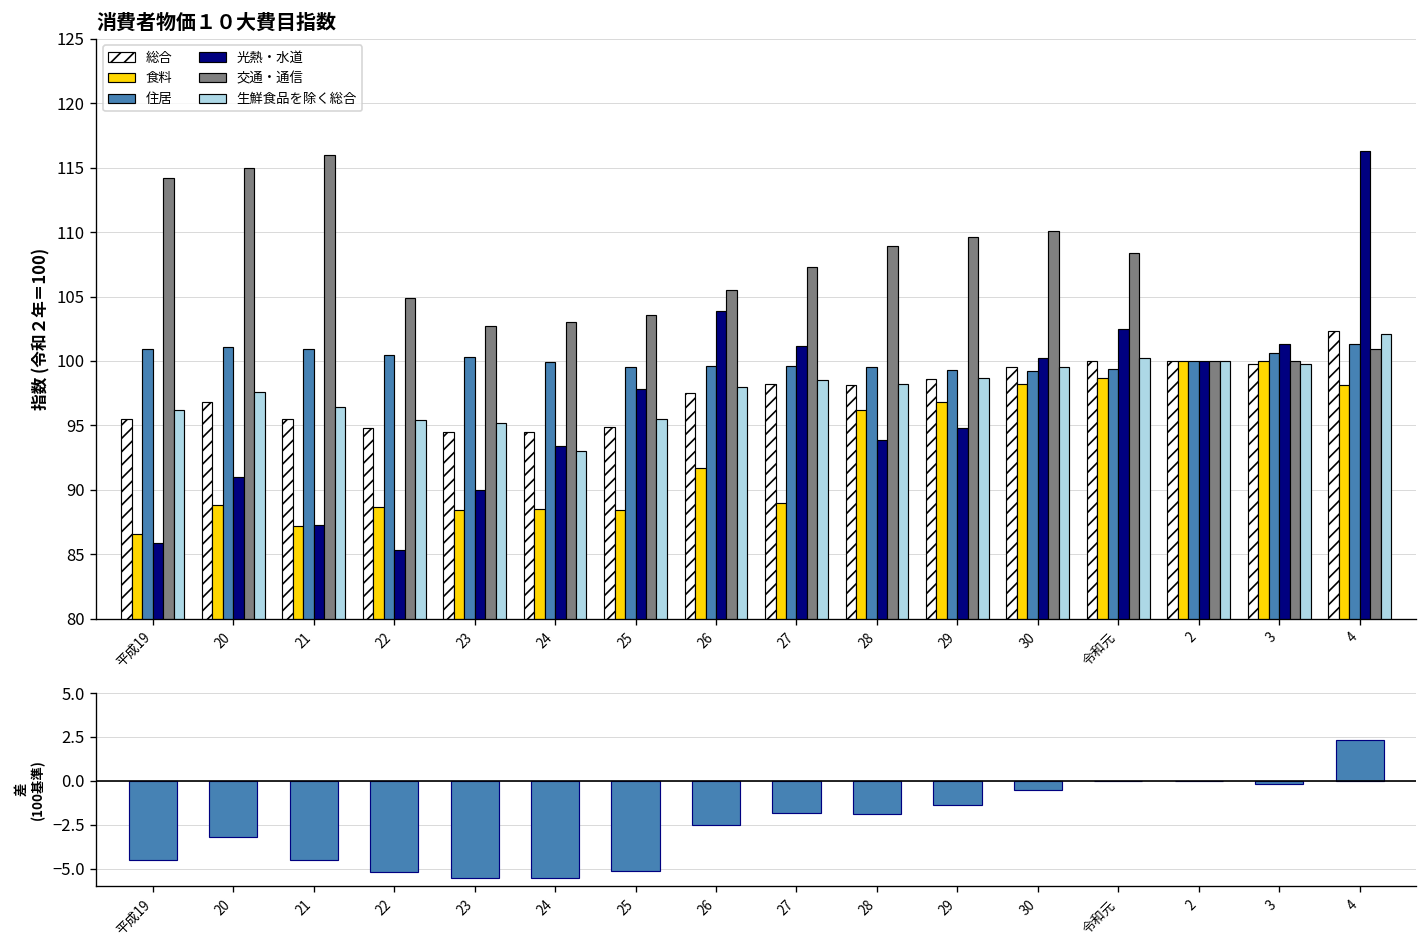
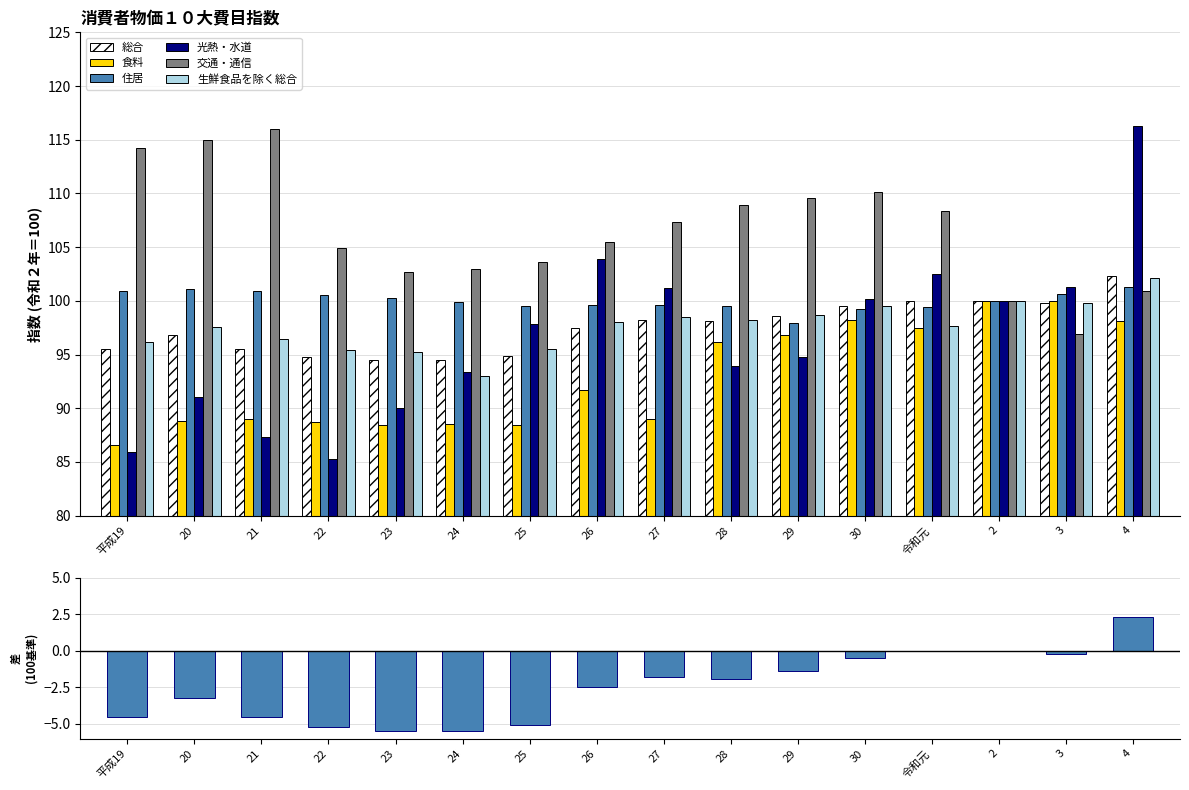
  {
    "消費者物価１０大費目指数": {
      "総合": {
        "平成19": 95.5,
        "20": 96.8,
        "21": 95.5,
        "22": 94.8,
        "23": 94.5,
        "24": 94.5,
        "25": 94.9,
        "26": 97.5,
        "27": 98.2,
        "28": 98.1,
        "29": 98.6,
        "30": 99.5,
        "令和元": 100.0,
        "2": 100.0,
        "3": 99.8,
        "4": 102.3
      },
      "食料": {
        "平成19": 86.6,
        "20": 88.8,
-       "21": 87.2,
+       "21": 89.0,
        "22": 88.7,
        "23": 88.4,
        "24": 88.5,
        "25": 88.4,
        "26": 91.7,
        "27": 89.0,
        "28": 96.2,
        "29": 96.8,
        "30": 98.2,
-       "令和元": 98.7,
+       "令和元": 97.5,
        "2": 100.0,
        "3": 100.0,
        "4": 98.1
      },
      "住居": {
        "平成19": 100.9,
        "20": 101.1,
        "21": 100.9,
        "22": 100.5,
        "23": 100.3,
        "24": 99.9,
        "25": 99.5,
        "26": 99.6,
        "27": 99.6,
        "28": 99.5,
-       "29": 99.3,
+       "29": 97.9,
        "30": 99.2,
        "令和元": 99.4,
        "2": 100.0,
        "3": 100.6,
        "4": 101.3
      },
      "光熱・水道": {
        "平成19": 85.9,
        "20": 91.0,
        "21": 87.3,
        "22": 85.3,
        "23": 90.0,
        "24": 93.4,
        "25": 97.8,
        "26": 103.9,
        "27": 101.2,
        "28": 93.9,
        "29": 94.8,
        "30": 100.2,
        "令和元": 102.5,
        "2": 100.0,
        "3": 101.3,
        "4": 116.3
      },
      "交通・通信": {
        "平成19": 114.2,
        "20": 115.0,
        "21": 116.0,
        "22": 104.9,
        "23": 102.7,
        "24": 103.0,
        "25": 103.6,
        "26": 105.5,
        "27": 107.3,
        "28": 108.9,
        "29": 109.6,
        "30": 110.1,
        "令和元": 108.4,
        "2": 100.0,
-       "3": 100.0,
+       "3": 96.9,
        "4": 100.9
      },
      "生鮮食品を除く総合": {
        "平成19": 96.2,
        "20": 97.6,
        "21": 96.4,
        "22": 95.4,
        "23": 95.2,
        "24": 93.0,
        "25": 95.5,
        "26": 98.0,
        "27": 98.5,
        "28": 98.2,
        "29": 98.7,
        "30": 99.5,
-       "令和元": 100.2,
+       "令和元": 97.7,
        "2": 100.0,
        "3": 99.8,
        "4": 102.1
      }
    }
  }
